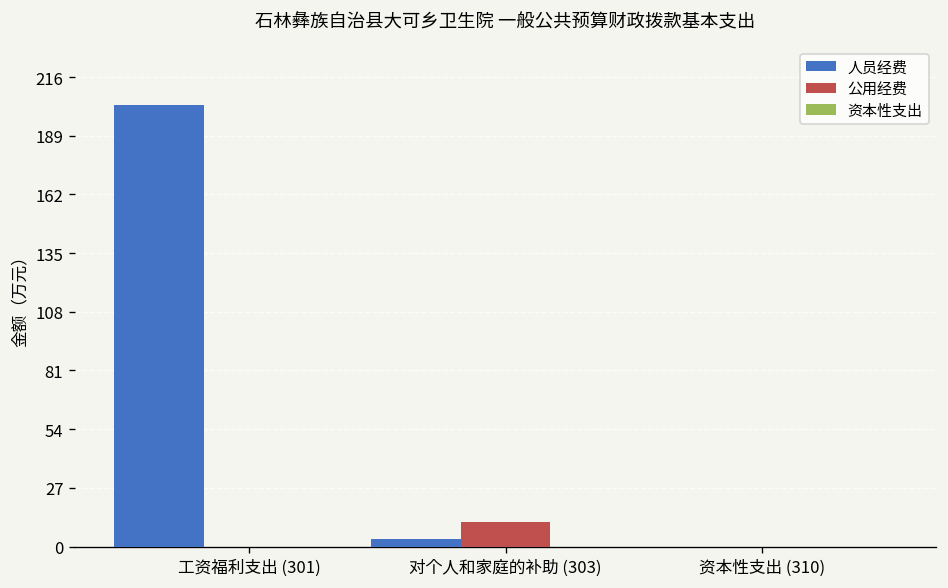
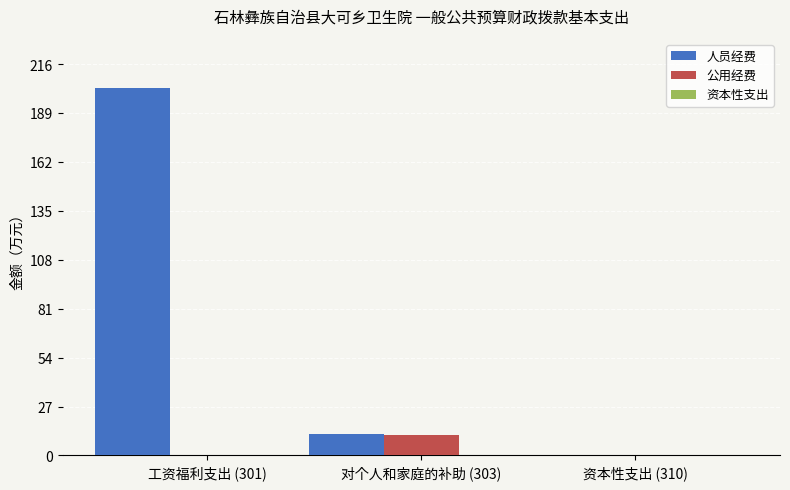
  {
    "人员经费": {
      "工资福利支出 (301)": 203,
-     "对个人和家庭的补助 (303)": 3,
+     "对个人和家庭的补助 (303)": 12,
      "资本性支出 (310)": 0
    },
    "公用经费": {
      "工资福利支出 (301)": 0,
      "对个人和家庭的补助 (303)": 11,
      "资本性支出 (310)": 0
    },
    "资本性支出": {
      "工资福利支出 (301)": 0,
      "对个人和家庭的补助 (303)": 0,
      "资本性支出 (310)": 0
    }
  }
